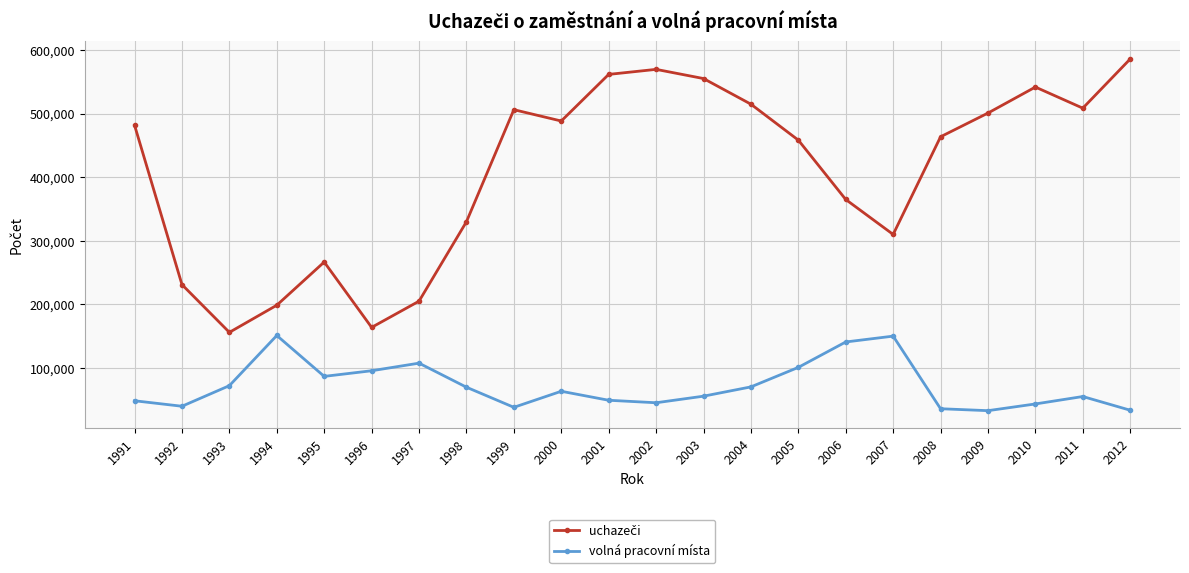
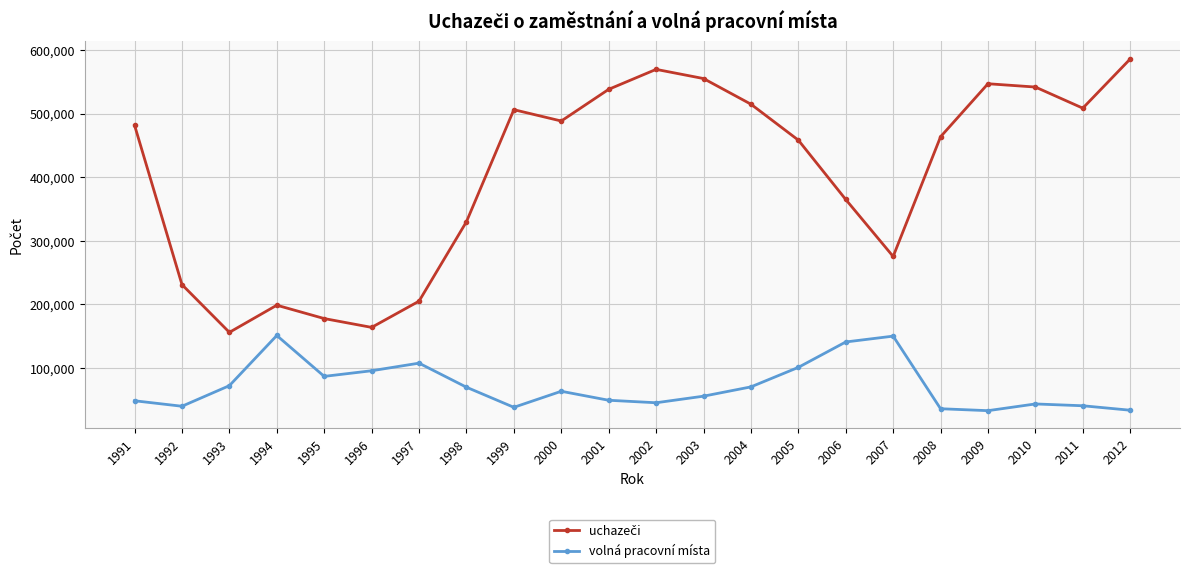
  {
    "uchazeči": {
      "1991": "480,000",
      "1992": "230,000",
      "1993": "160,000",
      "1994": "200,000",
-     "1995": "270,000",
+     "1995": "180,000",
      "1996": "160,000",
      "1997": "210,000",
      "1998": "330,000",
      "1999": "510,000",
      "2000": "490,000",
-     "2001": "560,000",
+     "2001": "540,000",
      "2002": "570,000",
      "2003": "560,000",
      "2004": "510,000",
      "2005": "460,000",
      "2006": "360,000",
-     "2007": "310,000",
+     "2007": "280,000",
      "2008": "460,000",
-     "2009": "500,000",
+     "2009": "550,000",
      "2010": "540,000",
      "2011": "510,000",
      "2012": "590,000"
    },
    "volná pracovní místa": {
      "1991": "50,000",
      "1992": "40,000",
      "1993": "70,000",
      "1994": "150,000",
      "1995": "90,000",
      "1996": "100,000",
      "1997": "110,000",
      "1998": "70,000",
      "1999": "40,000",
      "2000": "60,000",
      "2001": "50,000",
      "2002": "50,000",
      "2003": "60,000",
      "2004": "70,000",
      "2005": "100,000",
      "2006": "140,000",
      "2007": "150,000",
      "2008": "40,000",
      "2009": "30,000",
      "2010": "40,000",
-     "2011": "60,000",
+     "2011": "40,000",
      "2012": "30,000"
    }
  }
